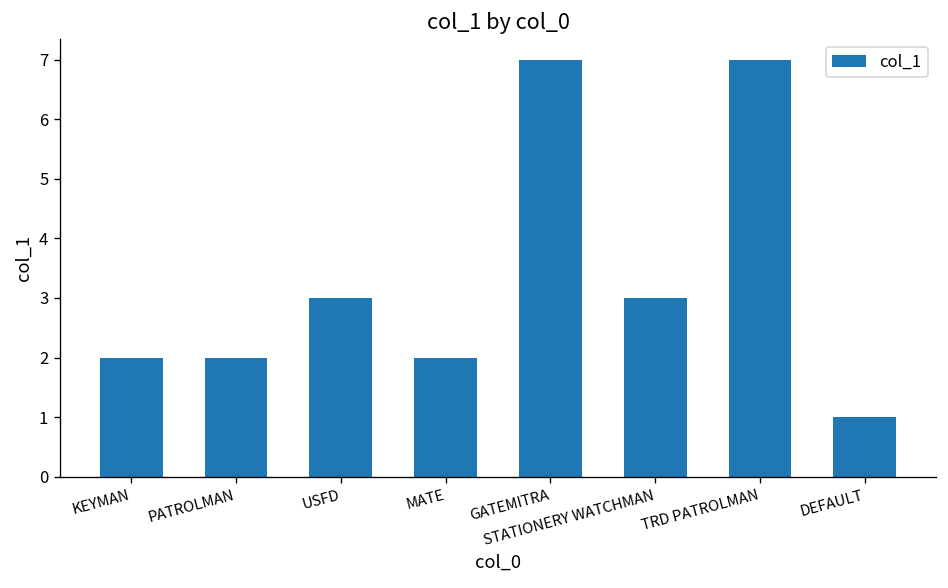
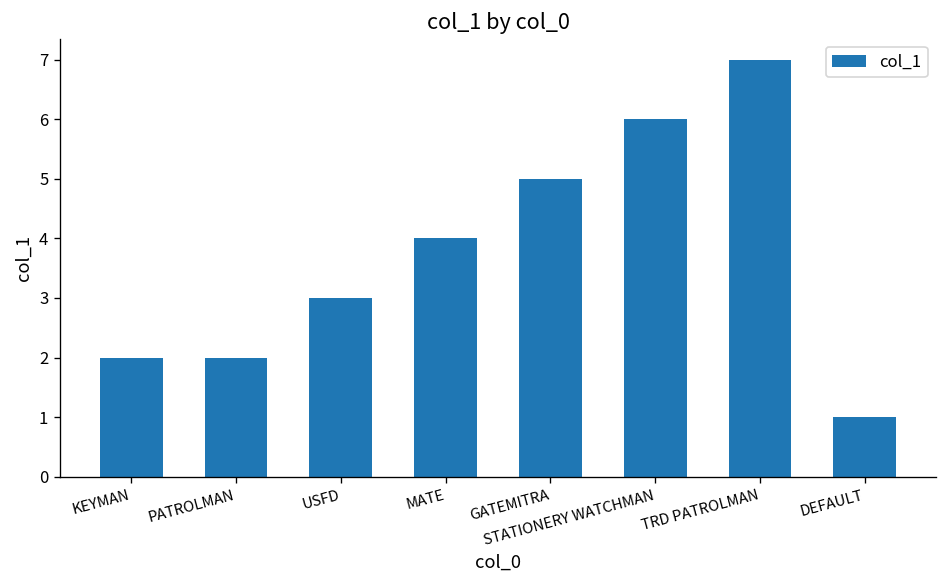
  {
    "KEYMAN": 2,
    "PATROLMAN": 2,
    "USFD": 3,
-   "MATE": 2,
-   "GATEMITRA": 7,
-   "STATIONERY WATCHMAN": 3,
+   "MATE": 4,
+   "GATEMITRA": 5,
+   "STATIONERY WATCHMAN": 6,
    "TRD PATROLMAN": 7,
    "DEFAULT": 1
  }
